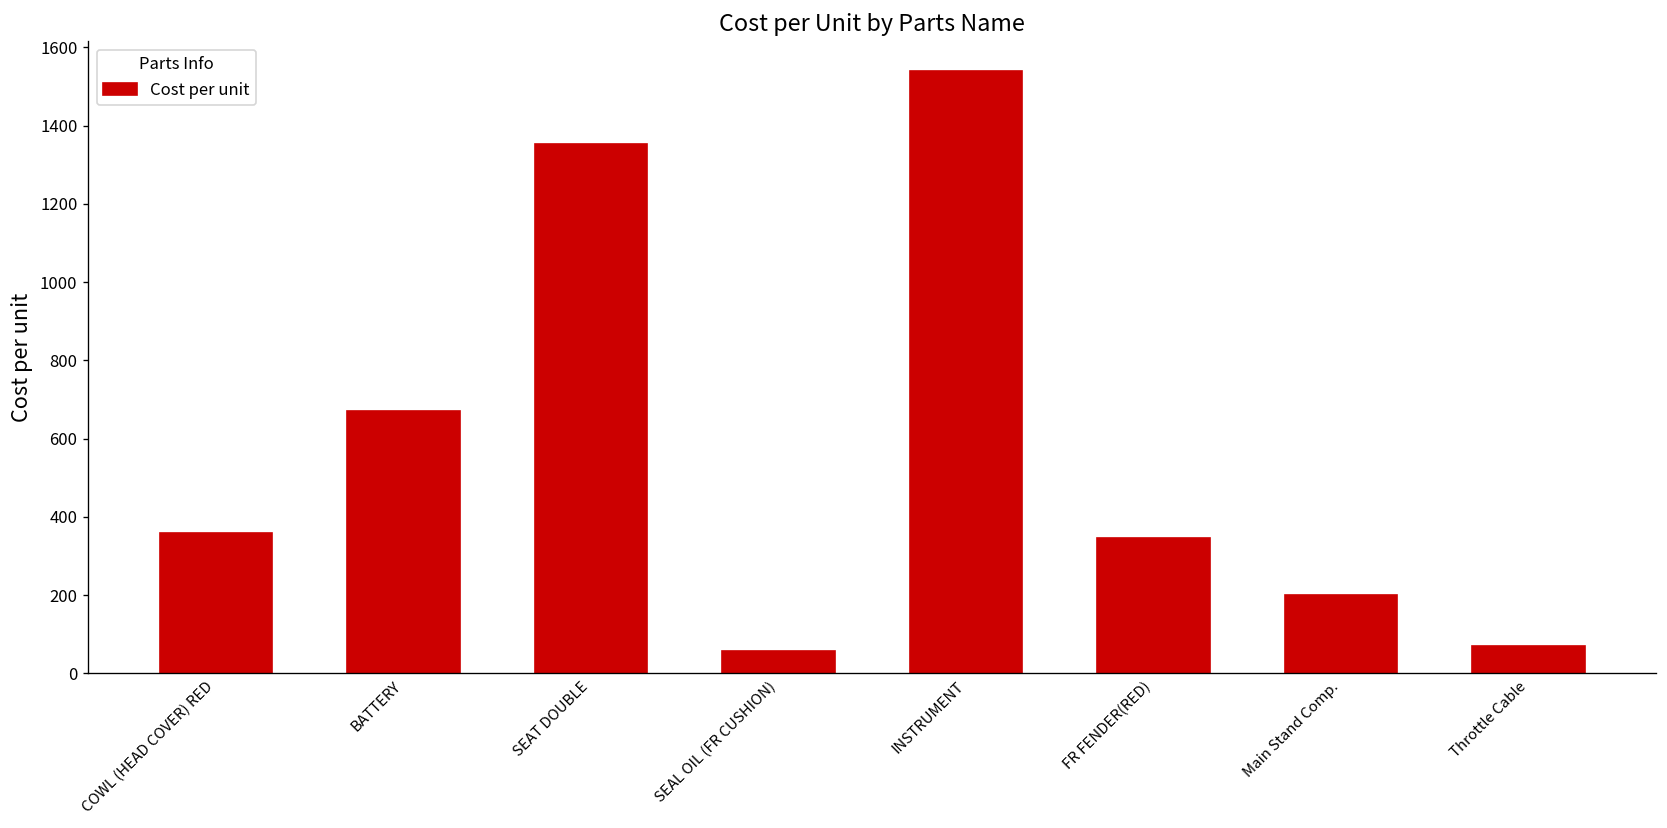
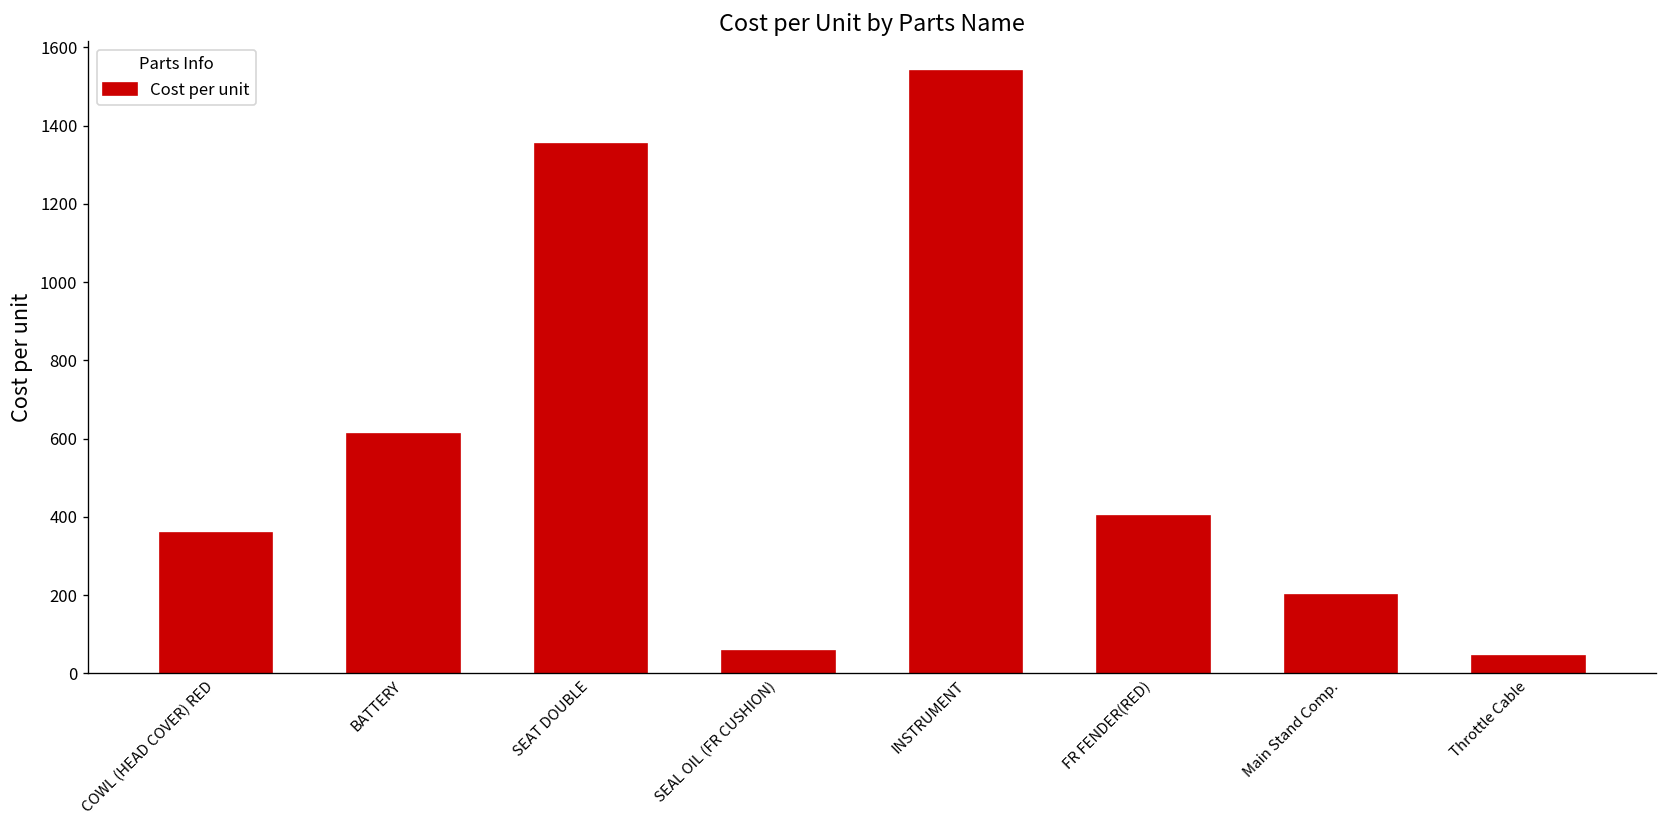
  {
    "COWL (HEAD COVER) RED": 360,
-   "BATTERY": 670,
+   "BATTERY": 610,
    "SEAT DOUBLE": 1350,
    "SEAL OIL (FR CUSHION)": 60,
    "INSTRUMENT": 1540,
-   "FR FENDER(RED)": 350,
+   "FR FENDER(RED)": 400,
    "Main Stand Comp.": 200,
-   "Throttle Cable": 70
+   "Throttle Cable": 40
  }
